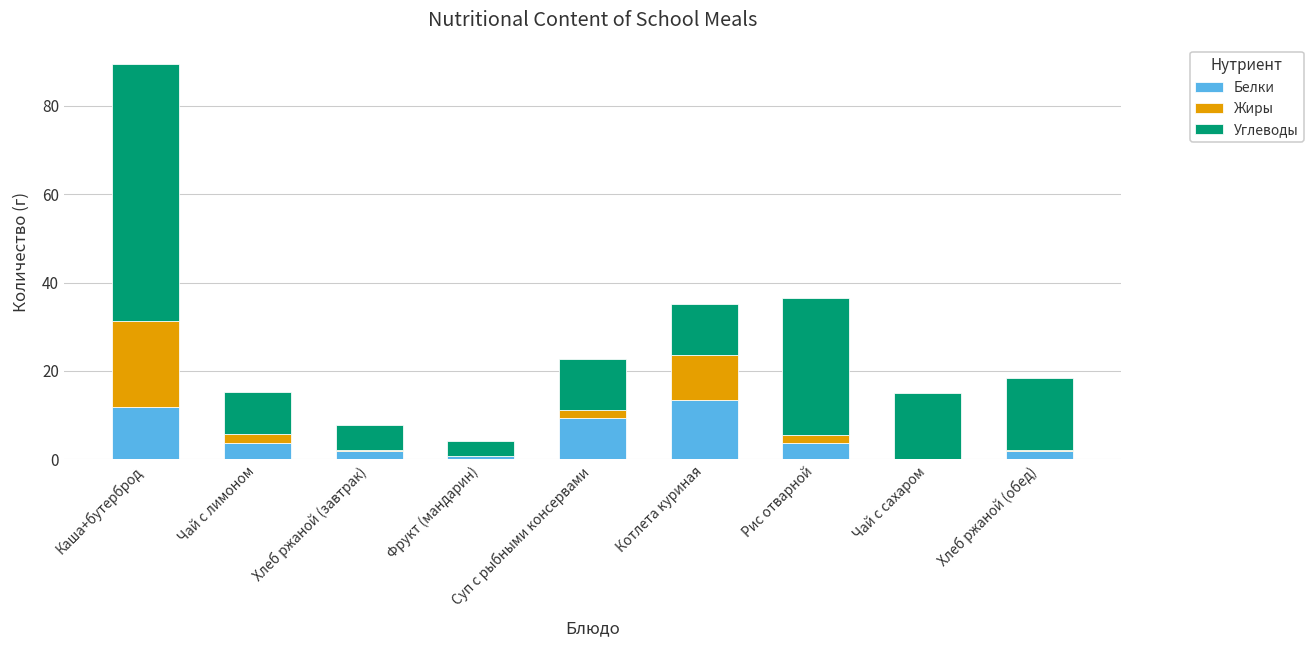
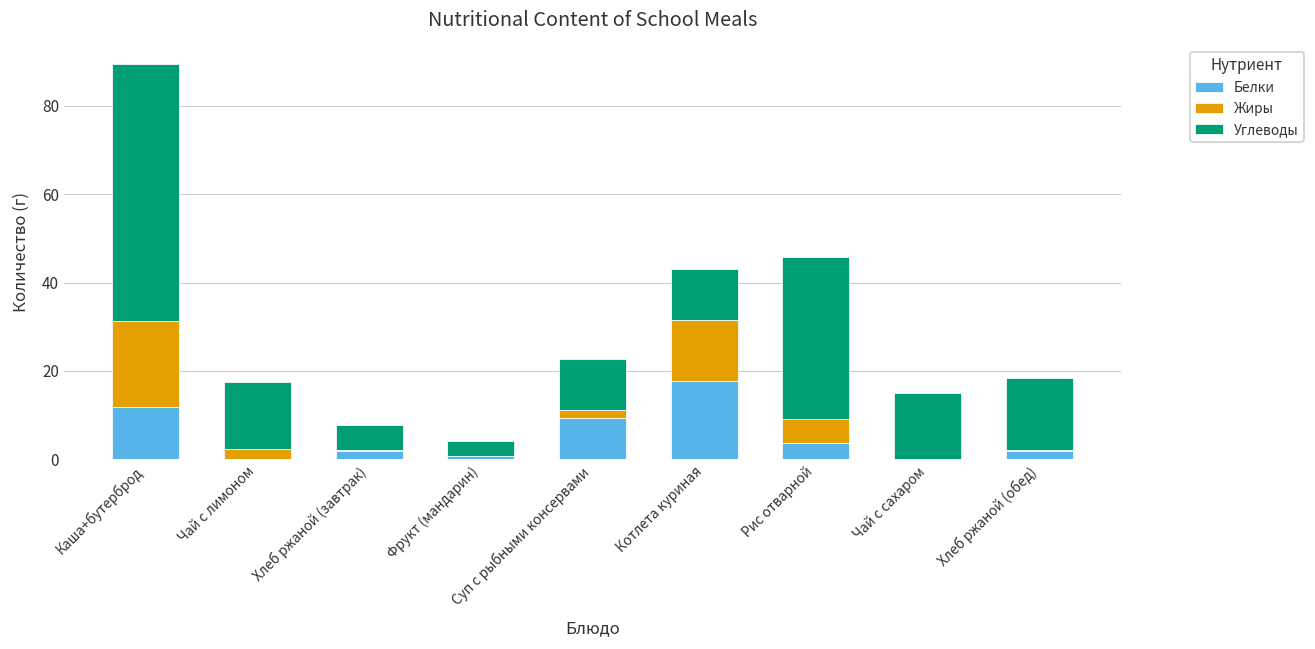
  {
    "Белки": {
      "Каша+бутерброд": 12,
-     "Чай с лимоном": 4,
+     "Чай с лимоном": 0,
      "Хлеб ржаной (завтрак)": 2,
      "Фрукт (мандарин)": 1,
      "Суп с рыбными консервами": 9,
-     "Котлета куриная": 14,
+     "Котлета куриная": 18,
      "Рис отварной": 4,
      "Хлеб ржаной (обед)": 2
    },
    "Жиры": {
      "Каша+бутерброд": 19,
      "Чай с лимоном": 2,
      "Фрукт (мандарин)": 0,
      "Суп с рыбными консервами": 2,
-     "Котлета куриная": 10,
-     "Рис отварной": 2
+     "Котлета куриная": 14,
+     "Рис отварной": 5
    },
    "Углеводы": {
      "Каша+бутерброд": 58,
-     "Чай с лимоном": 9,
+     "Чай с лимоном": 15,
      "Хлеб ржаной (завтрак)": 6,
      "Фрукт (мандарин)": 3,
      "Суп с рыбными консервами": 11,
      "Котлета куриная": 12,
-     "Рис отварной": 31,
+     "Рис отварной": 37,
      "Чай с сахаром": 15,
      "Хлеб ржаной (обед)": 16
    }
  }
